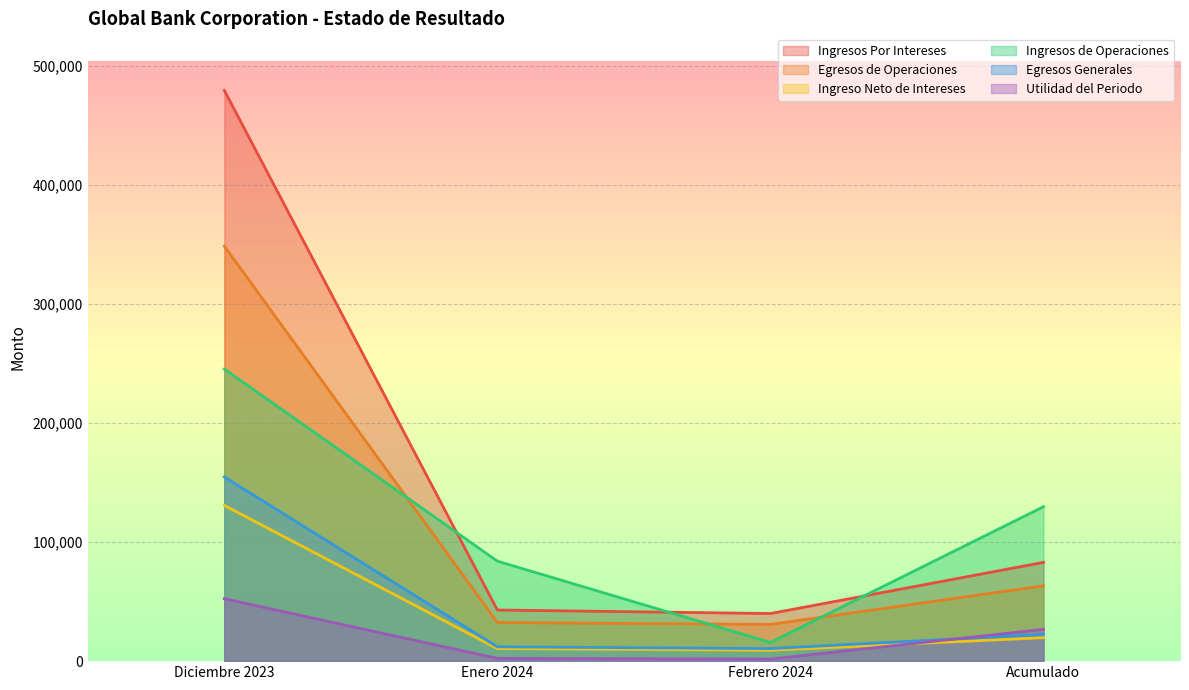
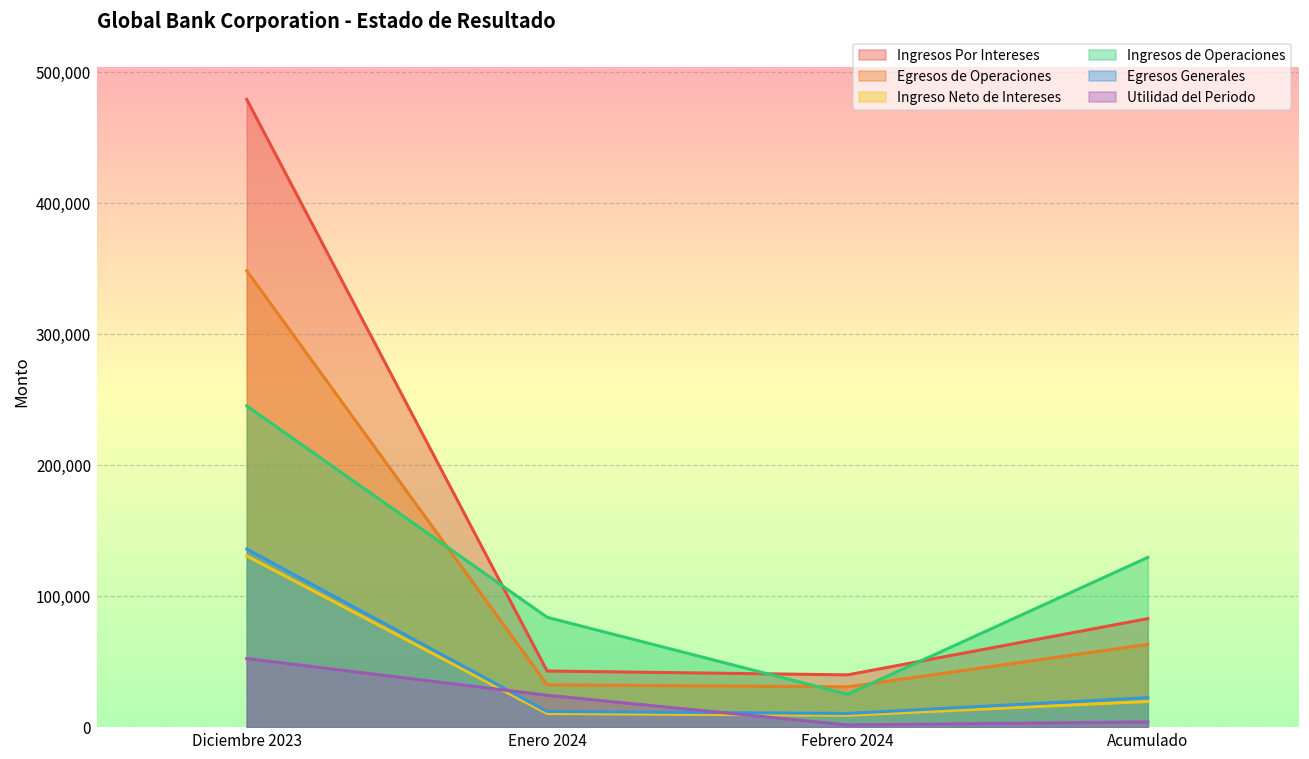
  {
    "Ingresos de Operaciones": {
      "Diciembre 2023": "245,000",
      "Enero 2024": "84,000",
-     "Febrero 2024": "16,000",
+     "Febrero 2024": "25,000",
      "Acumulado": "130,000"
    },
    "Egresos Generales": {
-     "Diciembre 2023": "155,000",
+     "Diciembre 2023": "136,000",
      "Acumulado": "23,000"
    },
    "Utilidad del Periodo": {
      "Diciembre 2023": "52,000",
-     "Enero 2024": "2,000",
+     "Enero 2024": "24,000",
      "Febrero 2024": "2,000",
-     "Acumulado": "27,000"
+     "Acumulado": "4,000"
    }
  }
